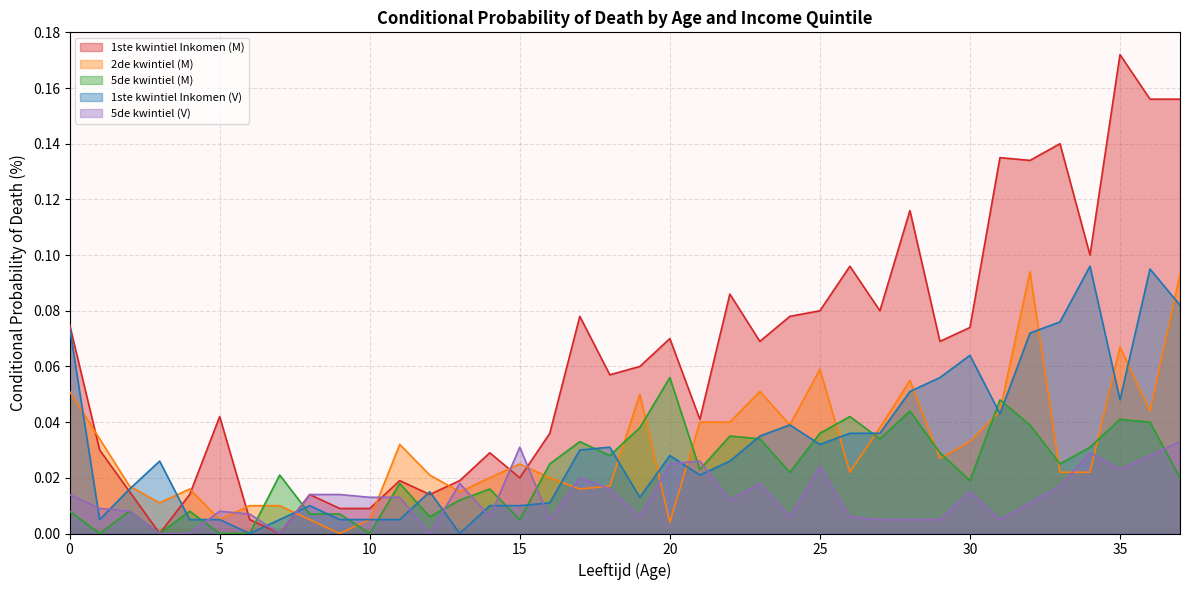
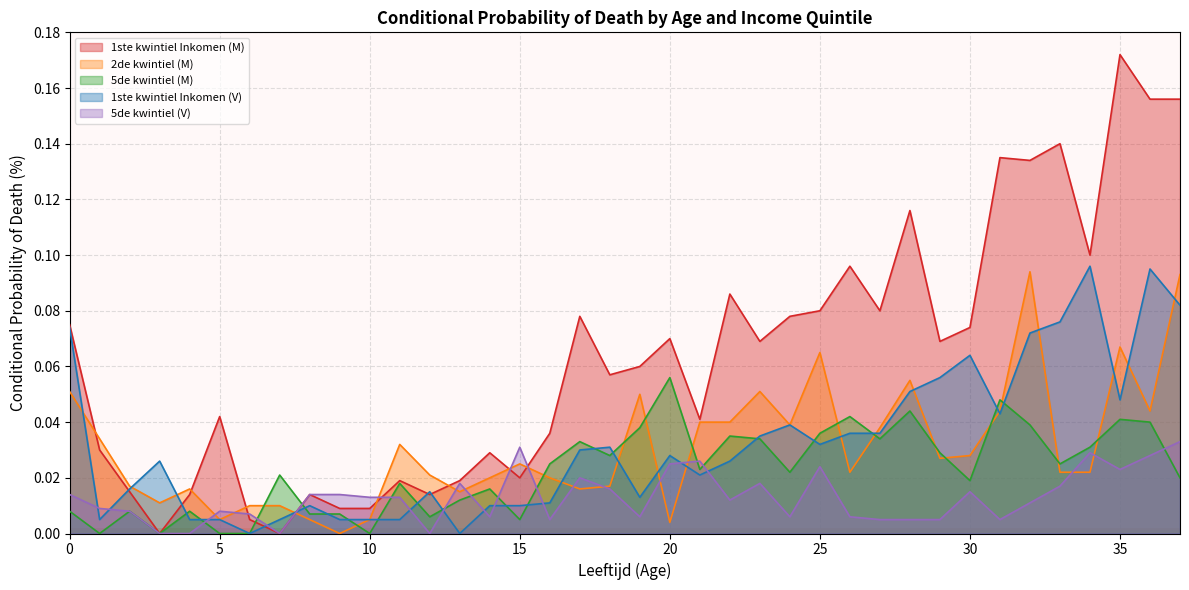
  {
    "1ste kwintiel Inkomen (M)": {
      "0": 0.075,
      "5": 0.042,
      "10": 0.009,
      "15": 0.020,
      "20": 0.070,
      "25": 0.080,
      "30": 0.074,
      "35": 0.172
    },
    "2de kwintiel (M)": {
      "0": 0.051,
      "15": 0.025,
      "20": 0.004,
-     "25": 0.059,
-     "30": 0.033,
+     "25": 0.065,
+     "30": 0.028,
      "35": 0.067
    },
    "5de kwintiel (M)": {
      "0": 0.008,
      "5": 0.000,
      "10": 0.000,
      "15": 0.005,
      "20": 0.056,
      "25": 0.036,
      "30": 0.019,
      "35": 0.041
    },
    "1ste kwintiel Inkomen (V)": {
      "0": 0.074,
      "15": 0.010,
      "20": 0.028,
      "25": 0.032,
      "30": 0.064,
      "35": 0.048
    },
    "5de kwintiel (V)": {
      "0": 0.014,
      "5": 0.008,
      "10": 0.013,
      "15": 0.031,
      "20": 0.025,
      "25": 0.024,
      "30": 0.015,
      "35": 0.023
    }
  }
